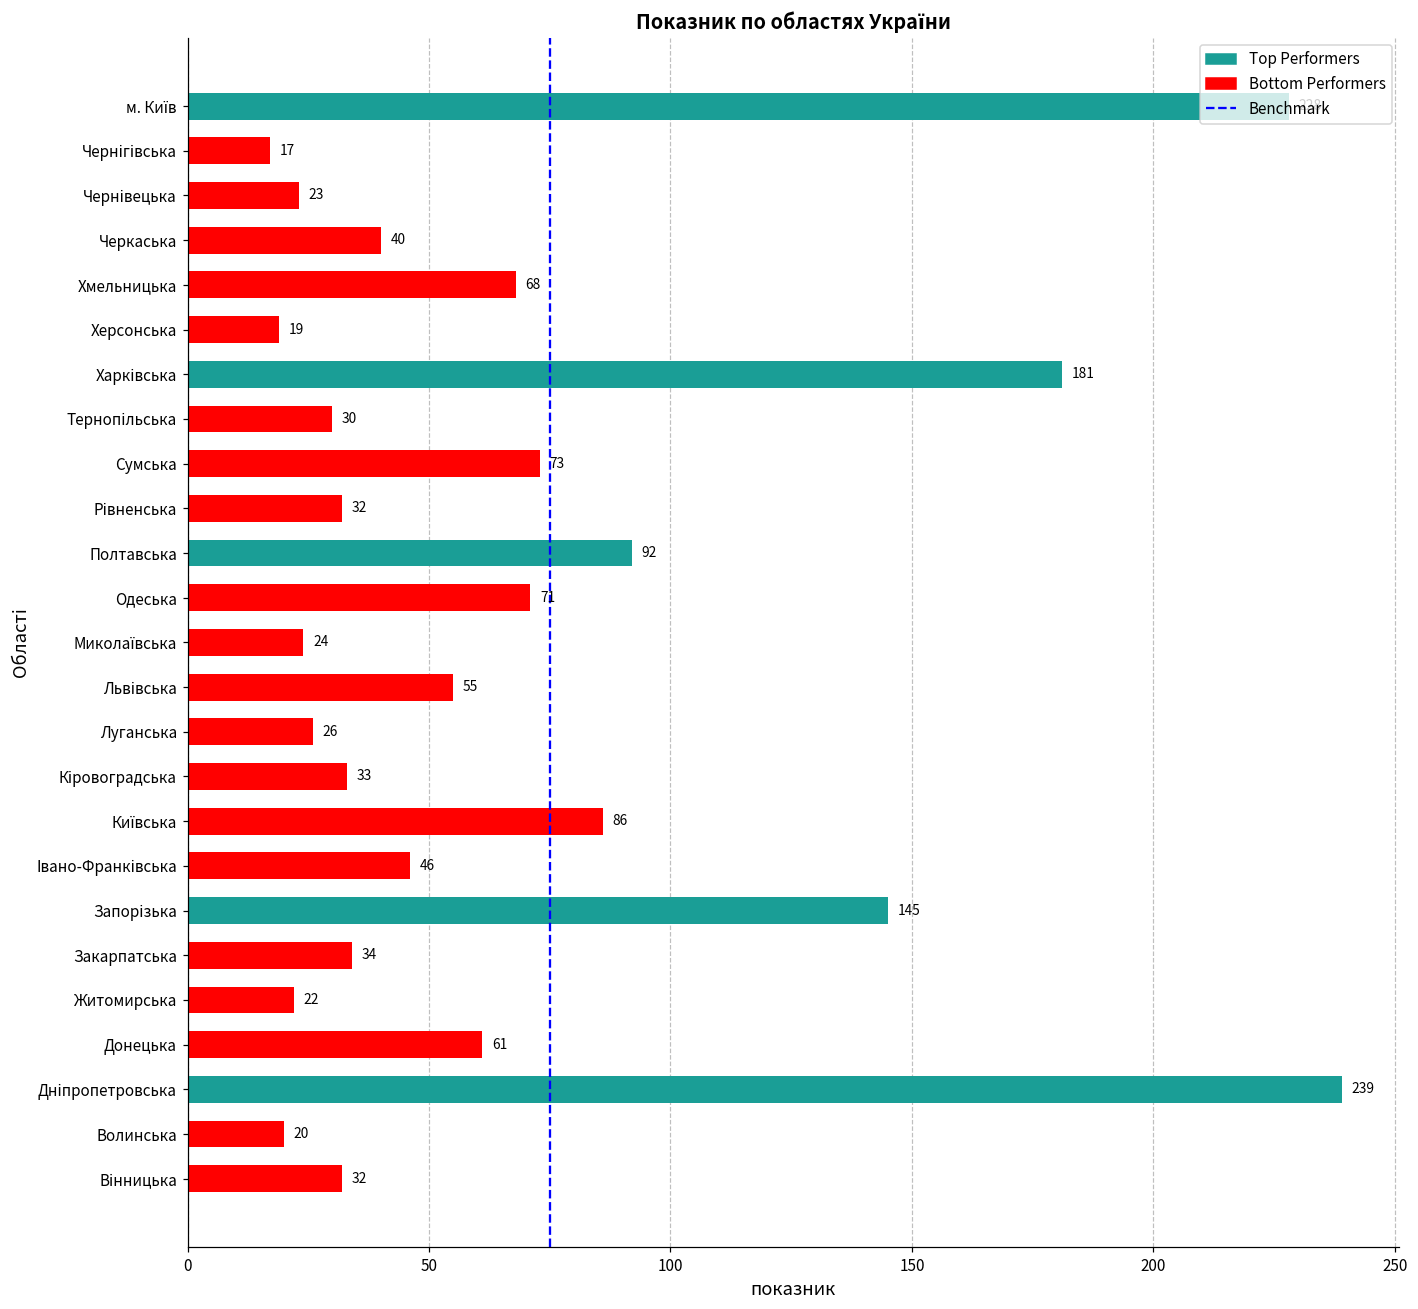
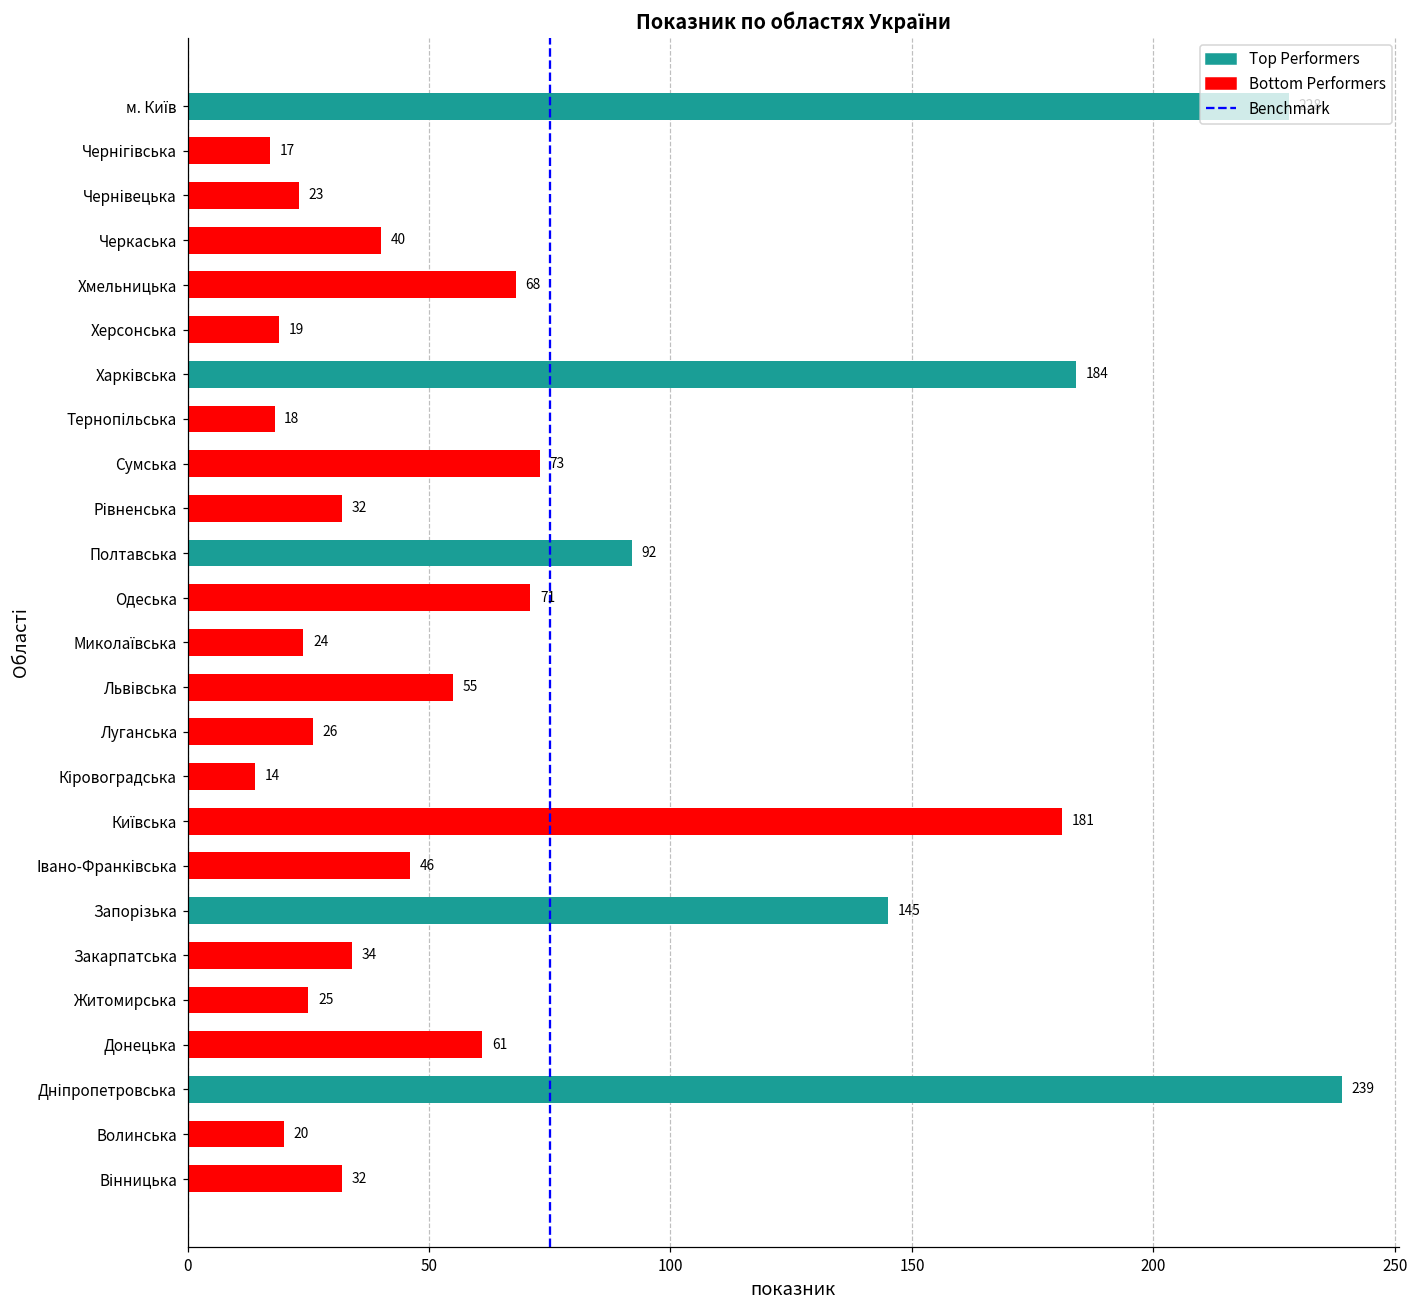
  {
    "Чернігівська": 17,
    "Чернівецька": 23,
    "Черкаська": 40,
    "Хмельницька": 68,
    "Херсонська": 19,
-   "Харківська": 181,
-   "Тернопільська": 30,
+   "Харківська": 184,
+   "Тернопільська": 18,
    "Сумська": 73,
    "Рівненська": 32,
    "Полтавська": 92,
    "Одеська": 71,
    "Миколаївська": 24,
    "Львівська": 55,
    "Луганська": 26,
-   "Кіровоградська": 33,
-   "Київська": 86,
+   "Кіровоградська": 14,
+   "Київська": 181,
    "Івано-Франківська": 46,
    "Запорізька": 145,
    "Закарпатська": 34,
-   "Житомирська": 22,
+   "Житомирська": 25,
    "Донецька": 61,
    "Дніпропетровська": 239,
    "Волинська": 20,
    "Вінницька": 32
  }
